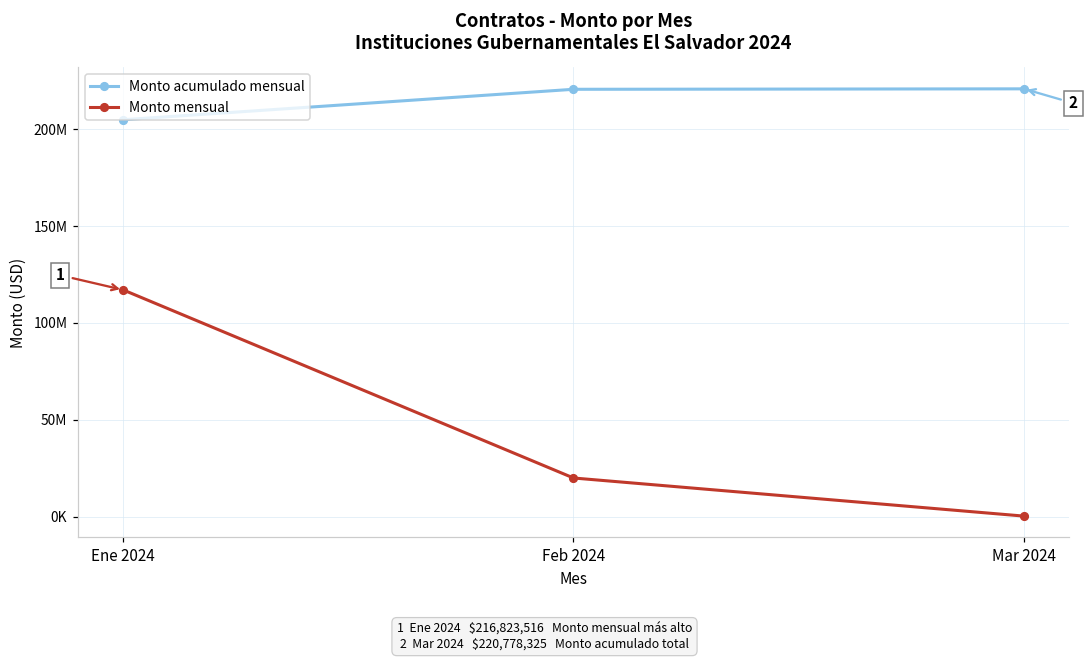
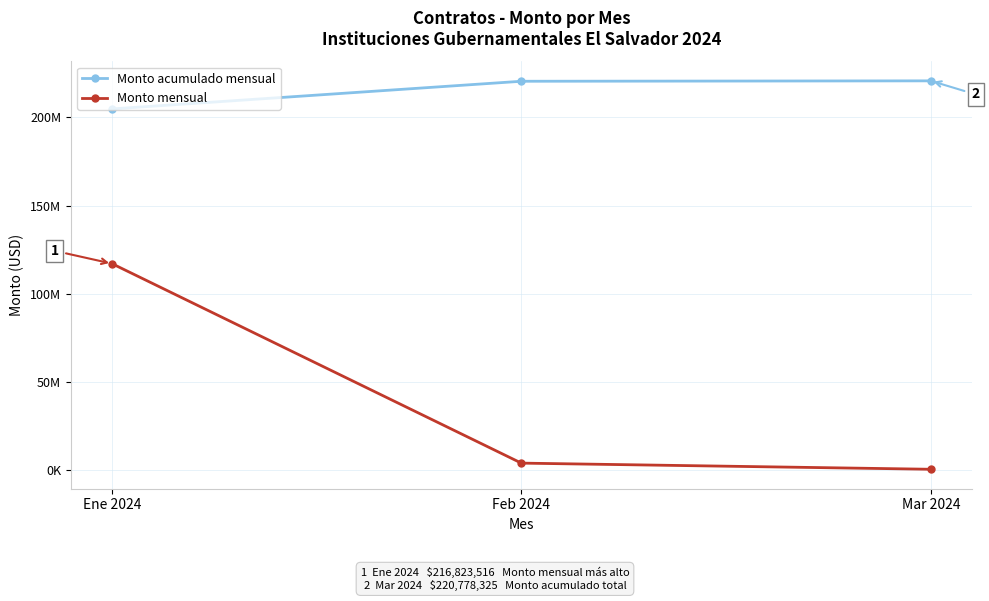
  {
    "Monto acumulado mensual": {
      "Feb 2024": 221000000
    },
    "Monto mensual": {
-     "Feb 2024": 20000000,
+     "Feb 2024": 4000000,
      "Mar 2024": 0
    }
  }
